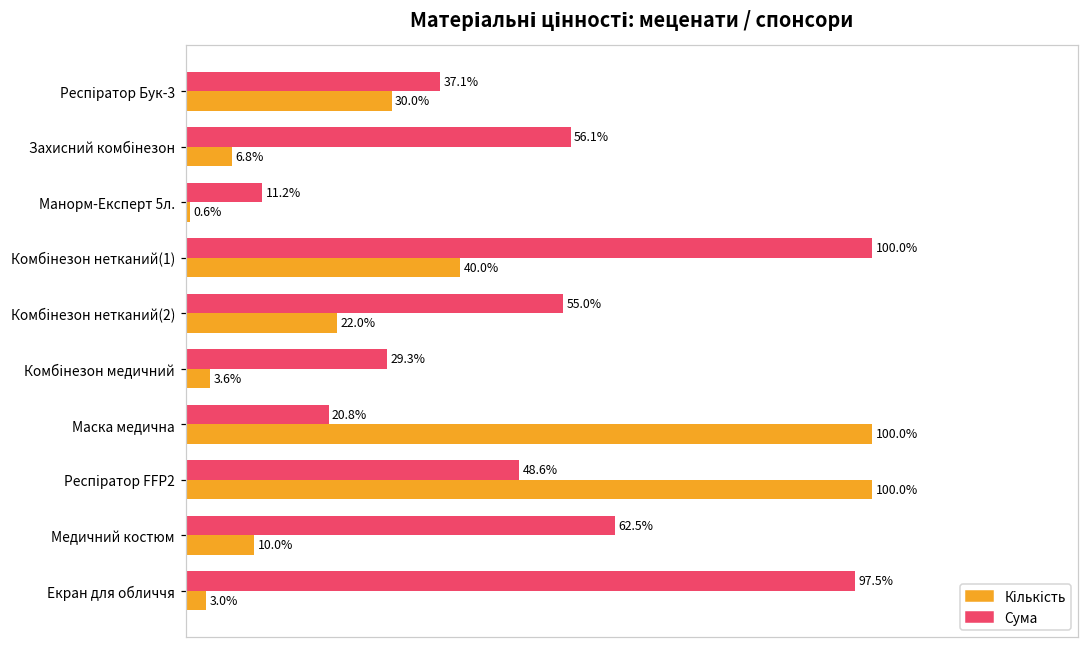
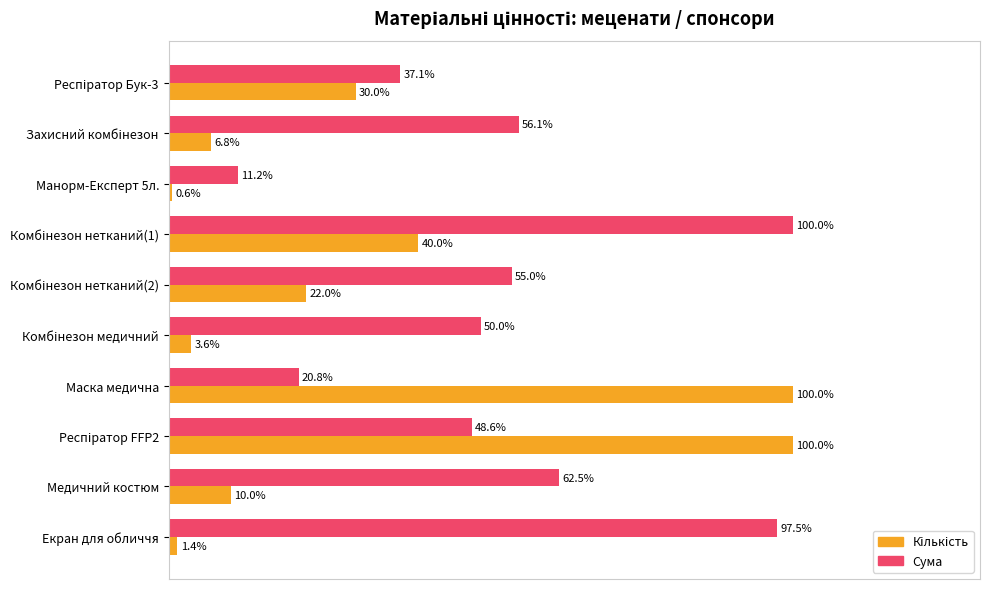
  {
    "Кількість": {
      "Респіратор Бук-3": "30.0%",
      "Захисний комбінезон": "6.8%",
      "Манорм-Експерт 5л.": "0.6%",
      "Комбінезон нетканий(1)": "40.0%",
      "Комбінезон нетканий(2)": "22.0%",
      "Комбінезон медичний": "3.6%",
      "Маска медична": "100.0%",
      "Респіратор FFP2": "100.0%",
      "Медичний костюм": "10.0%",
-     "Екран для обличчя": "3.0%"
+     "Екран для обличчя": "1.4%"
    },
    "Сума": {
      "Респіратор Бук-3": "37.1%",
      "Захисний комбінезон": "56.1%",
      "Манорм-Експерт 5л.": "11.2%",
      "Комбінезон нетканий(1)": "100.0%",
      "Комбінезон нетканий(2)": "55.0%",
-     "Комбінезон медичний": "29.3%",
+     "Комбінезон медичний": "50.0%",
      "Маска медична": "20.8%",
      "Респіратор FFP2": "48.6%",
      "Медичний костюм": "62.5%",
      "Екран для обличчя": "97.5%"
    }
  }
